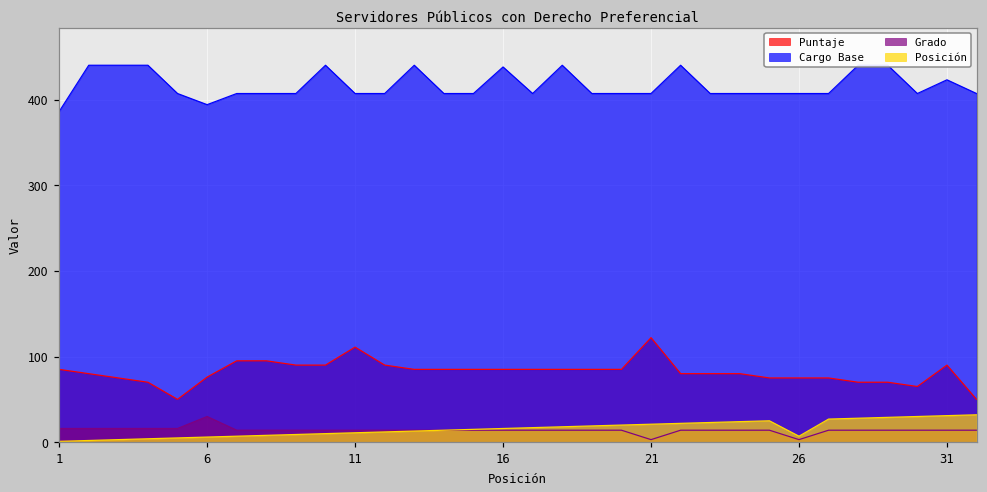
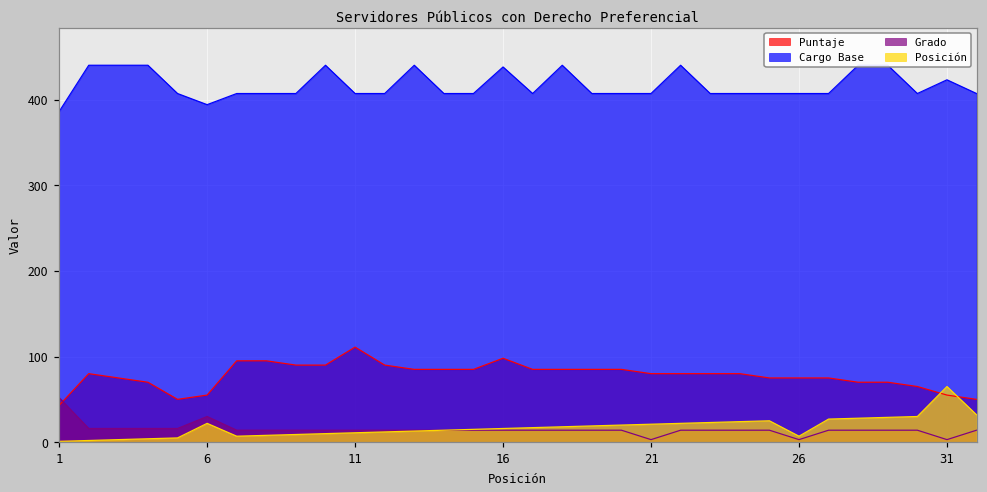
  {
    "Puntaje": {
-     "1": 90,
-     "6": 80,
+     "1": 40,
+     "6": 60,
      "11": 110,
-     "16": 90,
-     "21": 120,
+     "16": 100,
+     "21": 80,
      "26": 80,
-     "31": 90
+     "31": 60
    },
    "Cargo Base": {
      "1": 390,
      "6": 390,
      "11": 410,
      "16": 440,
      "21": 410,
      "26": 410,
      "31": 420
    },
    "Grado": {
-     "1": 20,
+     "1": 50,
      "6": 30,
      "21": 0,
      "26": 0,
-     "31": 10
+     "31": 0
    },
    "Posición": {
      "1": 0,
-     "6": 10,
+     "6": 20,
      "21": 20,
      "26": 10,
-     "31": 30
+     "31": 70
    }
  }
